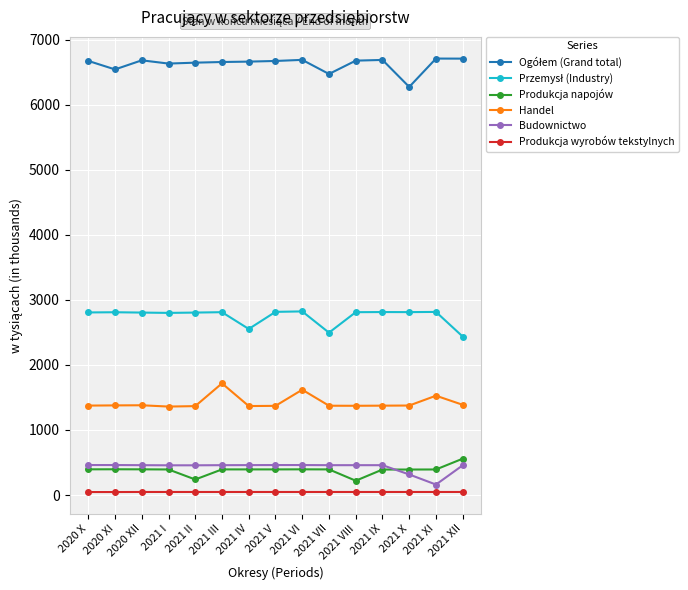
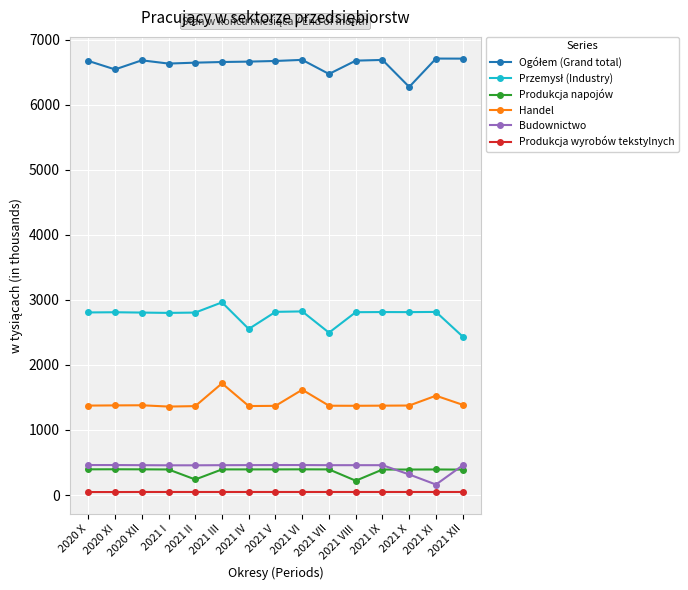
  {
    "Ogółem (Grand total)": {
      "2020 X": 6700,
      "2020 XI": 6500,
      "2020 XII": 6700,
      "2021 I": 6600,
      "2021 II": 6600,
      "2021 III": 6700,
      "2021 IV": 6700,
      "2021 V": 6700,
      "2021 VI": 6700,
      "2021 VII": 6500,
      "2021 VIII": 6700,
      "2021 IX": 6700,
      "2021 X": 6300,
      "2021 XI": 6700,
      "2021 XII": 6700
    },
    "Przemysł (Industry)": {
      "2020 X": 2800,
      "2020 XI": 2800,
      "2020 XII": 2800,
      "2021 I": 2800,
      "2021 II": 2800,
-     "2021 III": 2800,
+     "2021 III": 3000,
      "2021 IV": 2600,
      "2021 V": 2800,
      "2021 VI": 2800,
      "2021 VII": 2500,
      "2021 VIII": 2800,
      "2021 IX": 2800,
      "2021 X": 2800,
      "2021 XI": 2800,
      "2021 XII": 2400
    },
    "Produkcja napojów": {
      "2020 X": 400,
      "2020 XI": 400,
      "2020 XII": 400,
      "2021 I": 400,
      "2021 II": 200,
      "2021 III": 400,
      "2021 IV": 400,
      "2021 V": 400,
      "2021 VI": 400,
      "2021 VII": 400,
      "2021 VIII": 200,
      "2021 IX": 400,
      "2021 X": 400,
      "2021 XI": 400,
-     "2021 XII": 600
+     "2021 XII": 400
    },
    "Handel": {
      "2020 X": 1400,
      "2020 XI": 1400,
      "2020 XII": 1400,
      "2021 I": 1400,
      "2021 II": 1400,
      "2021 III": 1700,
      "2021 IV": 1400,
      "2021 V": 1400,
      "2021 VI": 1600,
      "2021 VII": 1400,
      "2021 VIII": 1400,
      "2021 IX": 1400,
      "2021 X": 1400,
      "2021 XI": 1500,
      "2021 XII": 1400
    },
    "Budownictwo": {
      "2020 X": 500,
      "2020 XI": 500,
      "2020 XII": 500,
      "2021 I": 500,
      "2021 II": 500,
      "2021 III": 500,
      "2021 IV": 500,
      "2021 V": 500,
      "2021 VI": 500,
      "2021 VII": 500,
      "2021 VIII": 500,
      "2021 IX": 500,
      "2021 X": 300,
      "2021 XI": 200,
      "2021 XII": 500
    },
    "Produkcja wyrobów tekstylnych": {
      "2020 X": 0,
      "2020 XI": 0,
      "2020 XII": 0,
      "2021 I": 0,
      "2021 II": 0,
      "2021 III": 0,
      "2021 IV": 0,
      "2021 V": 0,
      "2021 VI": 0,
      "2021 VII": 0,
      "2021 VIII": 0,
      "2021 IX": 0,
      "2021 X": 0,
      "2021 XI": 0,
      "2021 XII": 0
    }
  }
